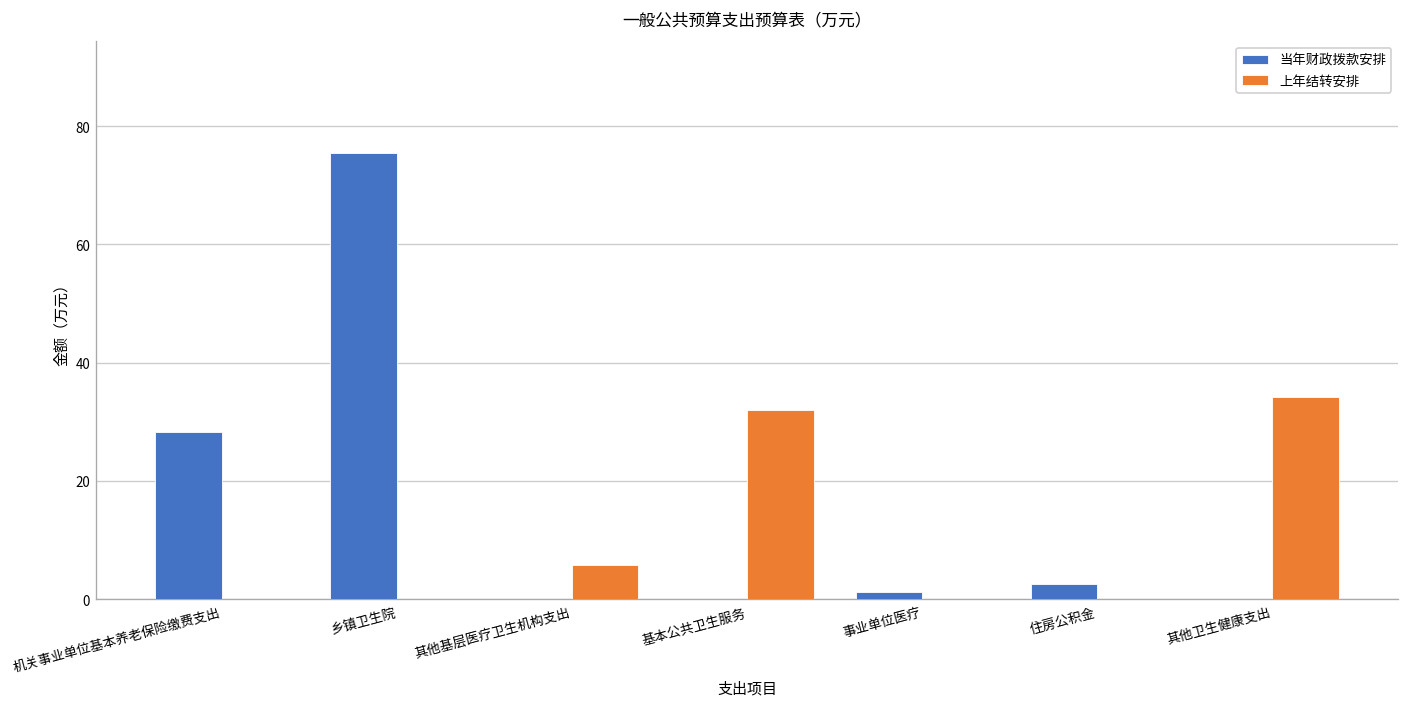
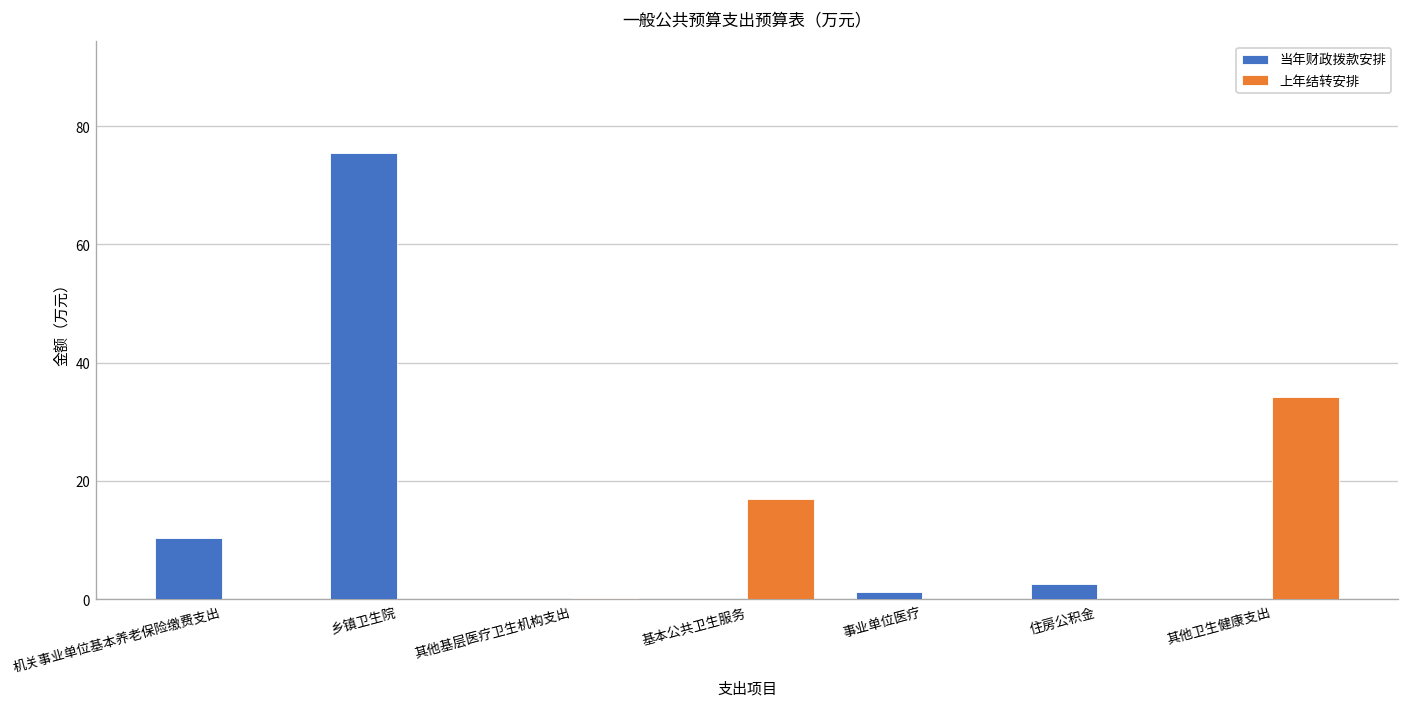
  {
    "当年财政拨款安排": {
-     "机关事业单位基本养老保险缴费支出": 28,
+     "机关事业单位基本养老保险缴费支出": 10,
      "乡镇卫生院": 76,
      "其他基层医疗卫生机构支出": 0,
      "基本公共卫生服务": 0,
      "事业单位医疗": 1,
      "住房公积金": 3,
      "其他卫生健康支出": 0
    },
    "上年结转安排": {
      "机关事业单位基本养老保险缴费支出": 0,
      "乡镇卫生院": 0,
-     "其他基层医疗卫生机构支出": 6,
-     "基本公共卫生服务": 32,
+     "其他基层医疗卫生机构支出": 0,
+     "基本公共卫生服务": 17,
      "事业单位医疗": 0,
      "住房公积金": 0,
      "其他卫生健康支出": 34
    }
  }
